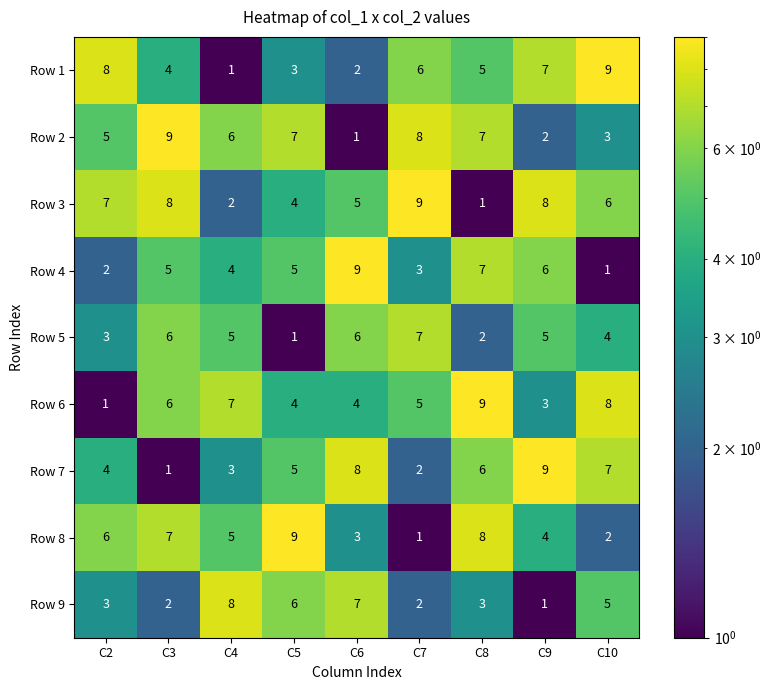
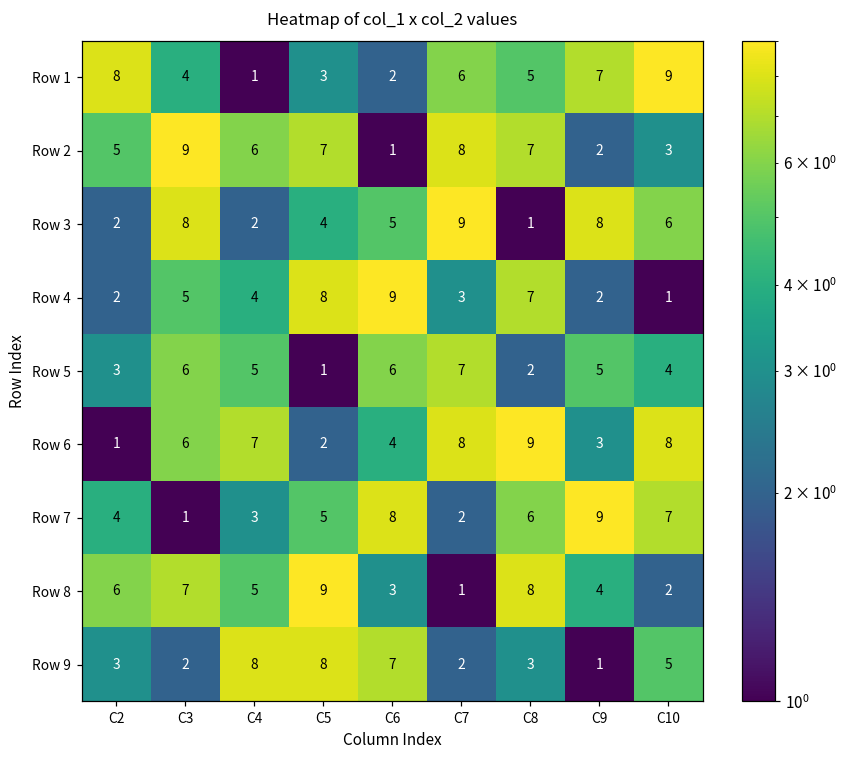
  {
    "Row 1": {
      "C2": 8,
      "C3": 4,
      "C4": 1,
      "C5": 3,
      "C6": 2,
      "C7": 6,
      "C8": 5,
      "C9": 7,
      "C10": 9
    },
    "Row 2": {
      "C2": 5,
      "C3": 9,
      "C4": 6,
      "C5": 7,
      "C6": 1,
      "C7": 8,
      "C8": 7,
      "C9": 2,
      "C10": 3
    },
    "Row 3": {
-     "C2": 7,
+     "C2": 2,
      "C3": 8,
      "C4": 2,
      "C5": 4,
      "C6": 5,
      "C7": 9,
      "C8": 1,
      "C9": 8,
      "C10": 6
    },
    "Row 4": {
      "C2": 2,
      "C3": 5,
      "C4": 4,
-     "C5": 5,
+     "C5": 8,
      "C6": 9,
      "C7": 3,
      "C8": 7,
-     "C9": 6,
+     "C9": 2,
      "C10": 1
    },
    "Row 5": {
      "C2": 3,
      "C3": 6,
      "C4": 5,
      "C5": 1,
      "C6": 6,
      "C7": 7,
      "C8": 2,
      "C9": 5,
      "C10": 4
    },
    "Row 6": {
      "C2": 1,
      "C3": 6,
      "C4": 7,
-     "C5": 4,
+     "C5": 2,
      "C6": 4,
-     "C7": 5,
+     "C7": 8,
      "C8": 9,
      "C9": 3,
      "C10": 8
    },
    "Row 7": {
      "C2": 4,
      "C3": 1,
      "C4": 3,
      "C5": 5,
      "C6": 8,
      "C7": 2,
      "C8": 6,
      "C9": 9,
      "C10": 7
    },
    "Row 8": {
      "C2": 6,
      "C3": 7,
      "C4": 5,
      "C5": 9,
      "C6": 3,
      "C7": 1,
      "C8": 8,
      "C9": 4,
      "C10": 2
    },
    "Row 9": {
      "C2": 3,
      "C3": 2,
      "C4": 8,
-     "C5": 6,
+     "C5": 8,
      "C6": 7,
      "C7": 2,
      "C8": 3,
      "C9": 1,
      "C10": 5
    }
  }
